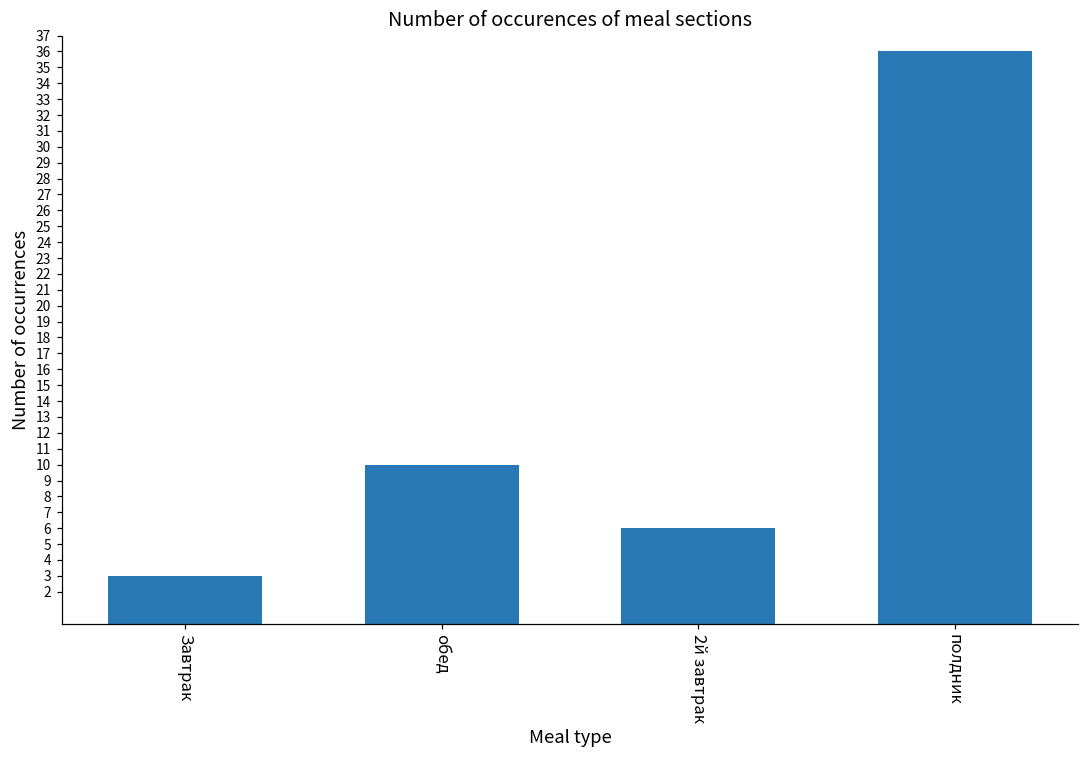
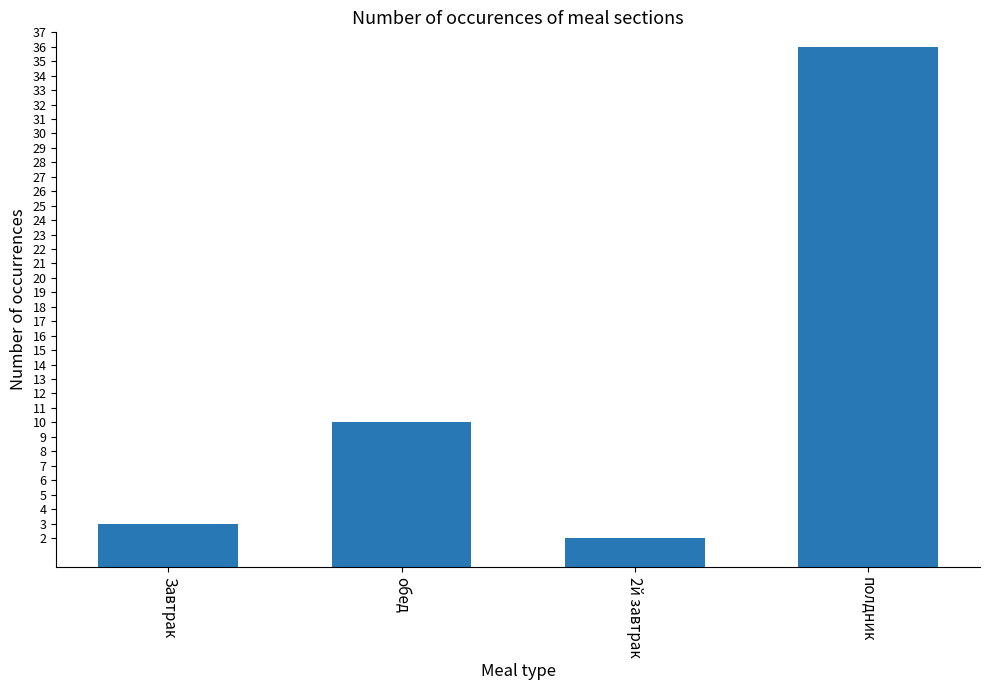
  {
    "Завтрак": 3,
    "обед": 10,
-   "2й завтрак": 6,
+   "2й завтрак": 2,
    "полдник": 36
  }
